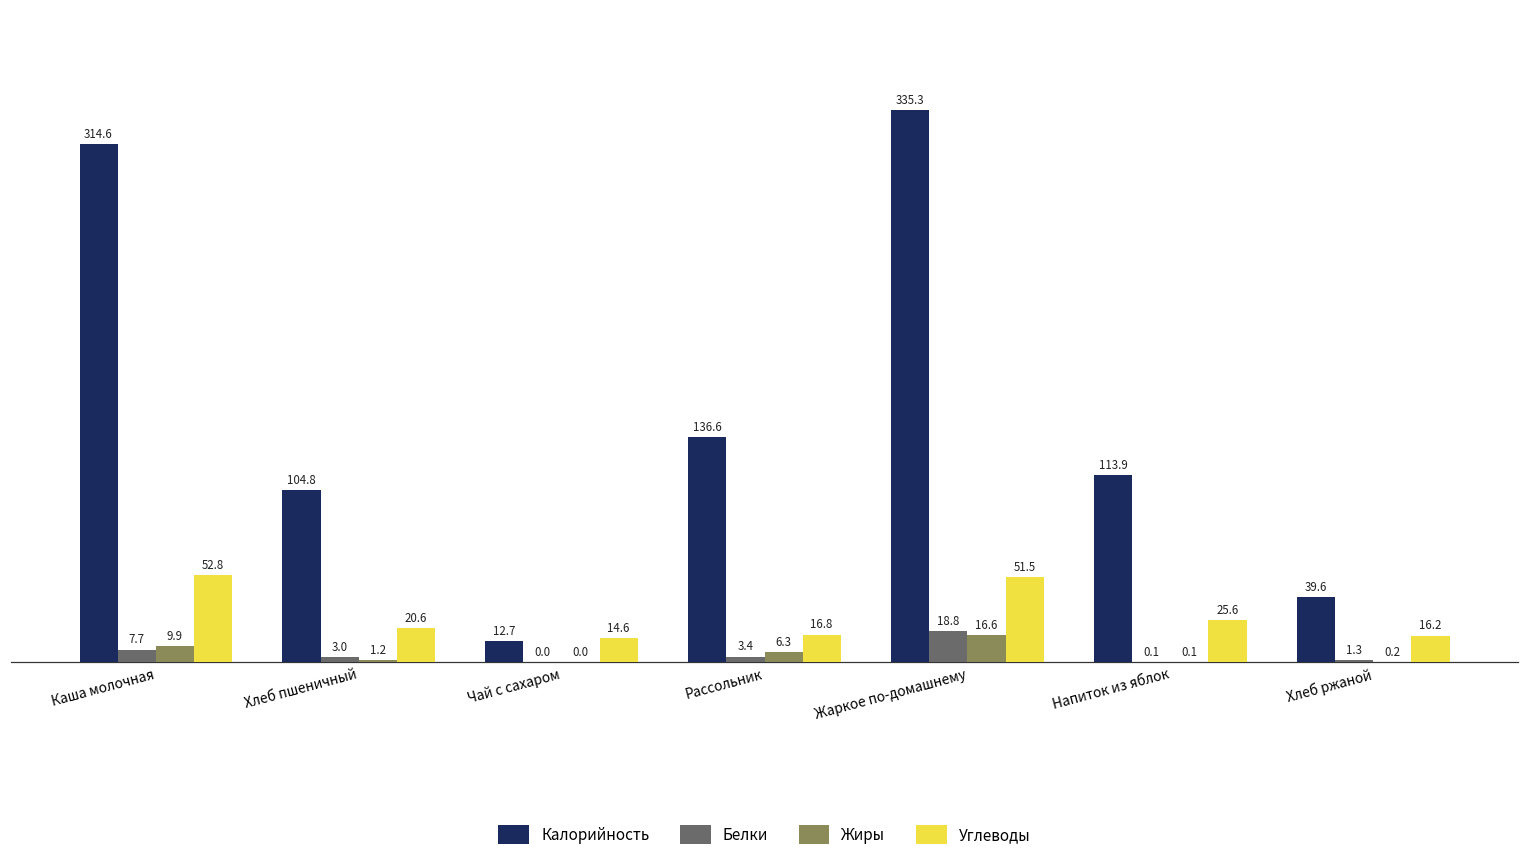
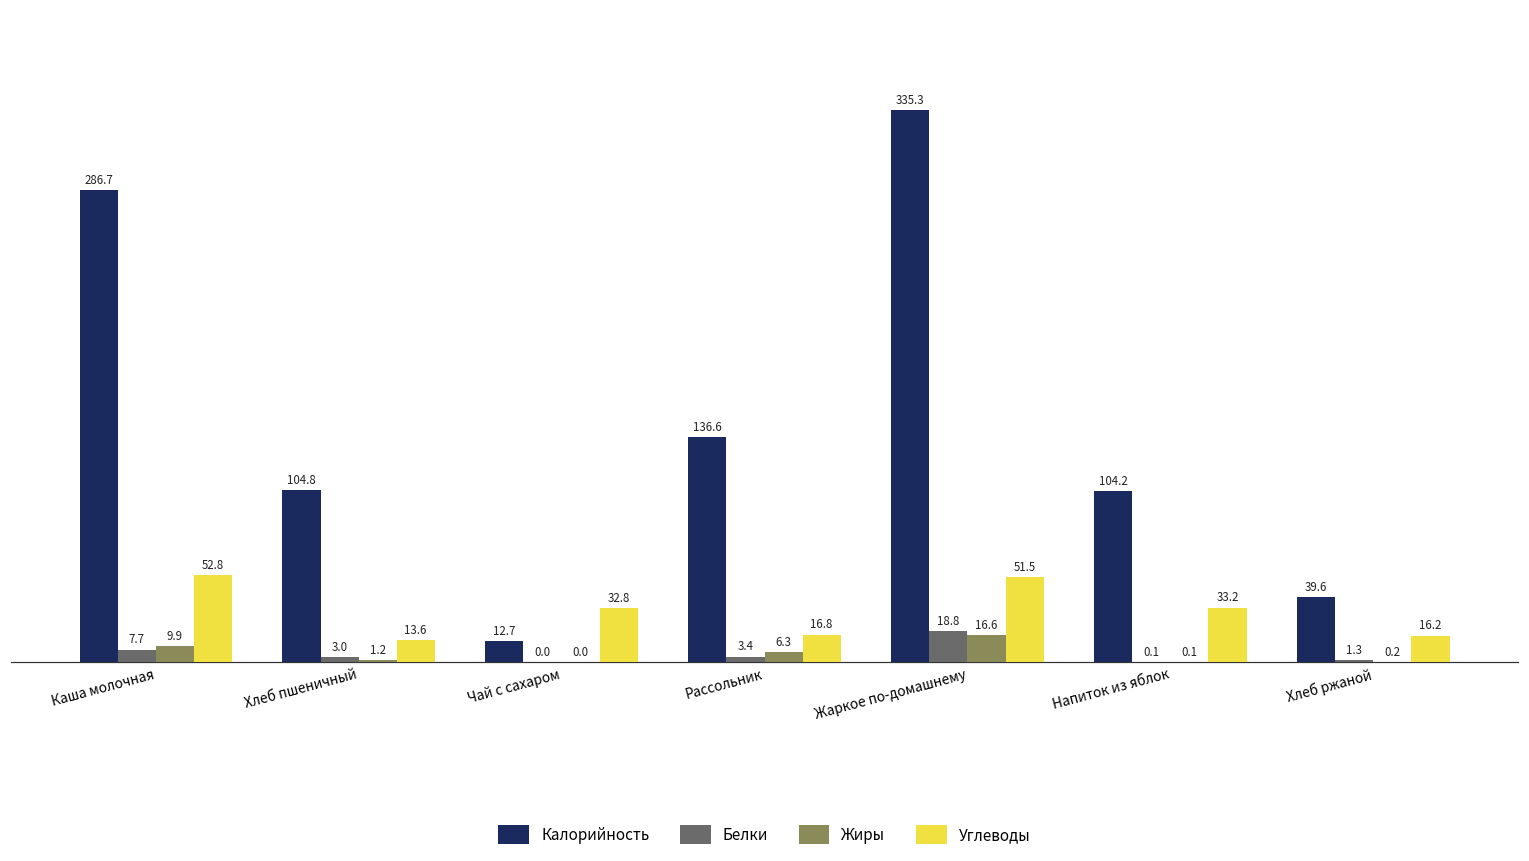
  {
    "Калорийность": {
-     "Каша молочная": 314.6,
+     "Каша молочная": 286.7,
      "Хлеб пшеничный": 104.8,
      "Чай с сахаром": 12.7,
      "Рассольник": 136.6,
      "Жаркое по-домашнему": 335.3,
-     "Напиток из яблок": 113.9,
+     "Напиток из яблок": 104.2,
      "Хлеб ржаной": 39.6
    },
    "Углеводы": {
      "Каша молочная": 52.8,
-     "Хлеб пшеничный": 20.6,
-     "Чай с сахаром": 14.6,
+     "Хлеб пшеничный": 13.6,
+     "Чай с сахаром": 32.8,
      "Рассольник": 16.8,
      "Жаркое по-домашнему": 51.5,
-     "Напиток из яблок": 25.6,
+     "Напиток из яблок": 33.2,
      "Хлеб ржаной": 16.2
    }
  }
